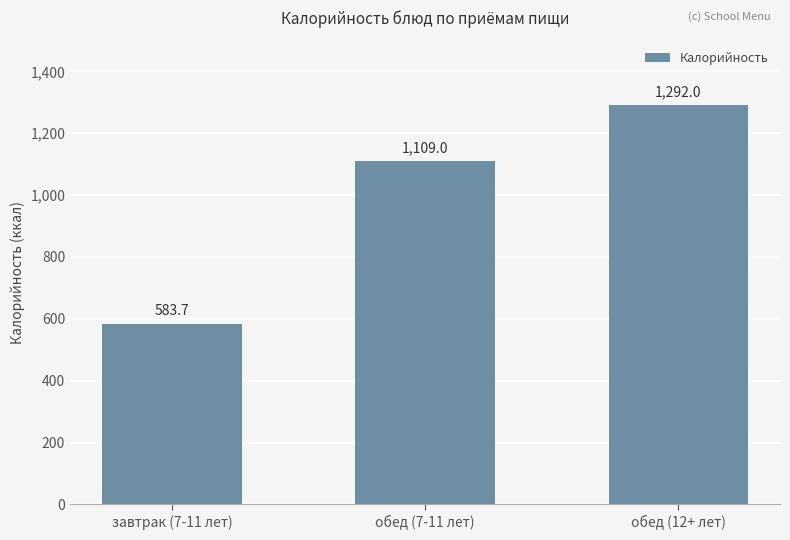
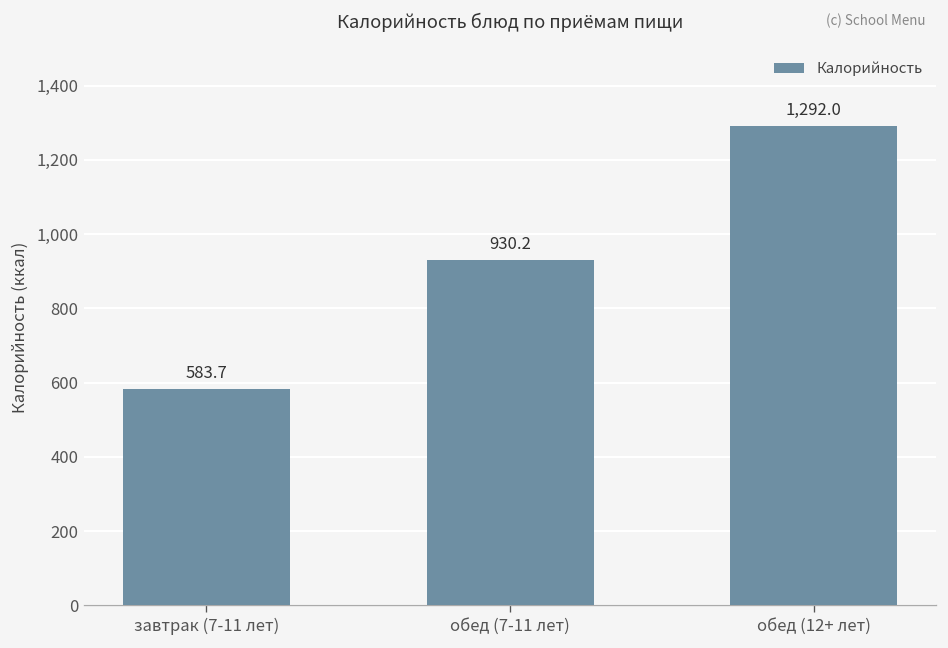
  {
    "завтрак (7-11 лет)": "583.7",
-   "обед (7-11 лет)": "1,109.0",
+   "обед (7-11 лет)": "930.2",
    "обед (12+ лет)": "1,292.0"
  }
